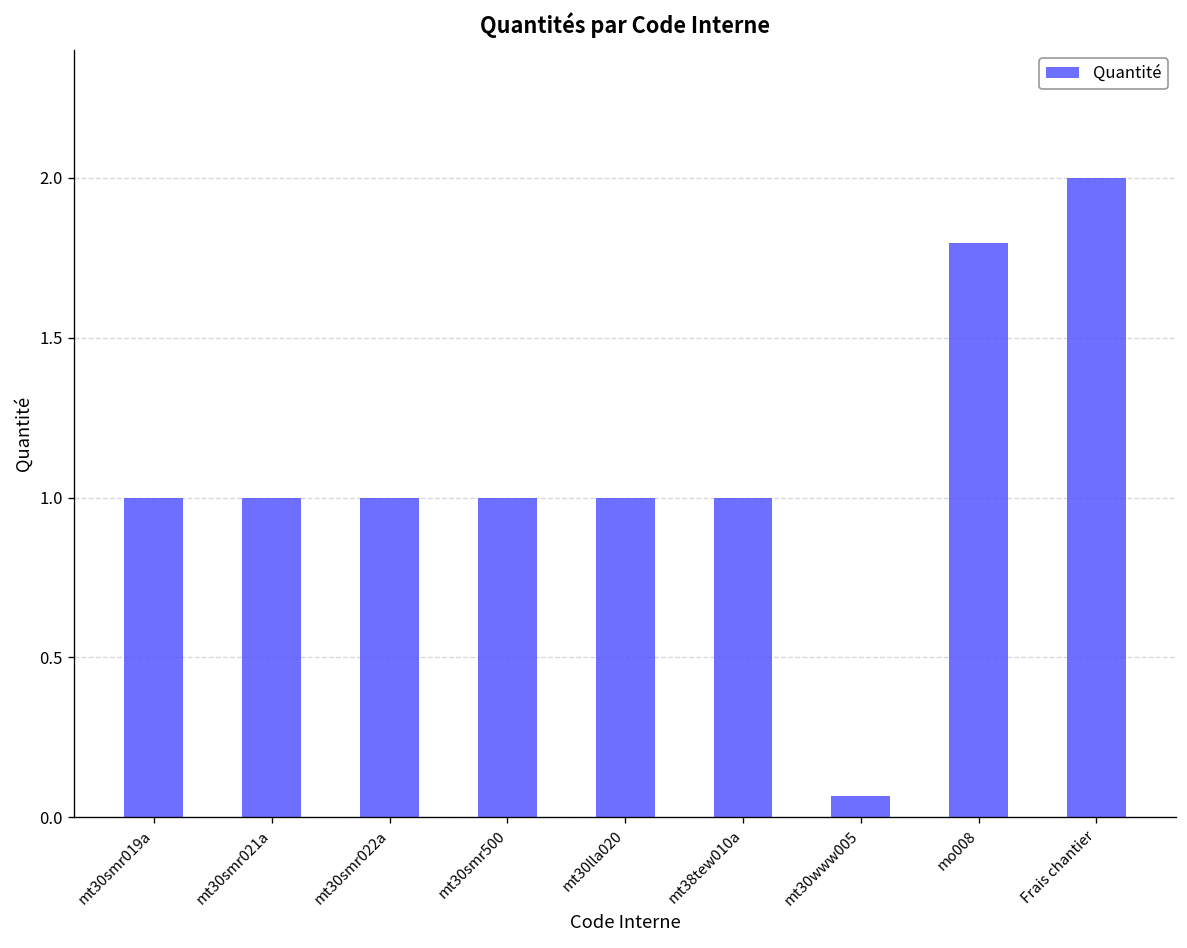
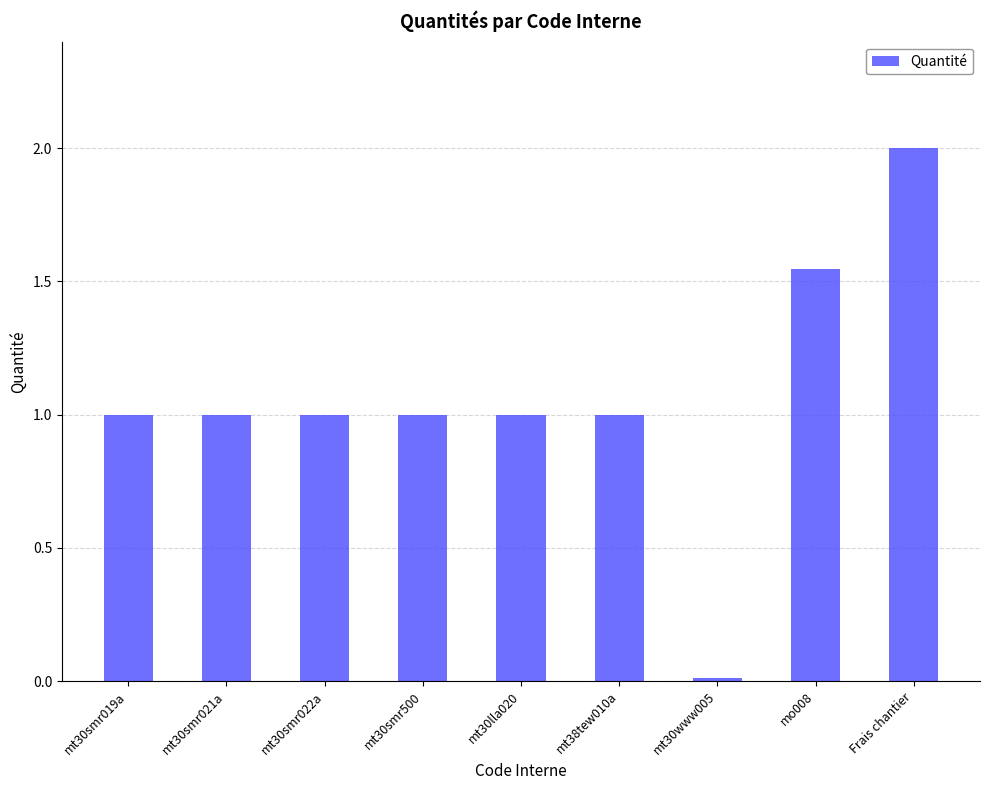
  {
    "mt30smr019a": 1.00,
    "mt30smr021a": 1.00,
    "mt30smr022a": 1.00,
    "mt30smr500": 1.00,
    "mt30lla020": 1.00,
    "mt38tew010a": 1.00,
-   "mt30www005": 0.07,
-   "mo008": 1.80,
+   "mt30www005": 0.01,
+   "mo008": 1.55,
    "Frais chantier": 2.00
  }
